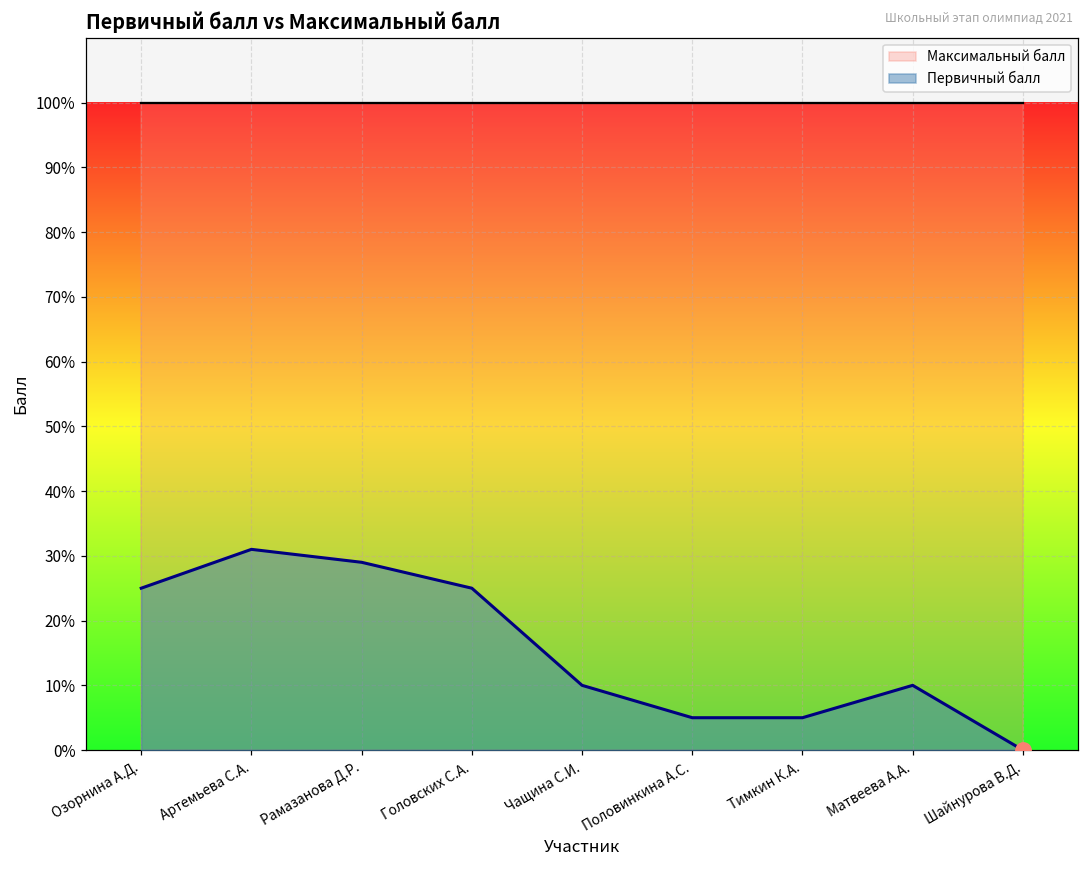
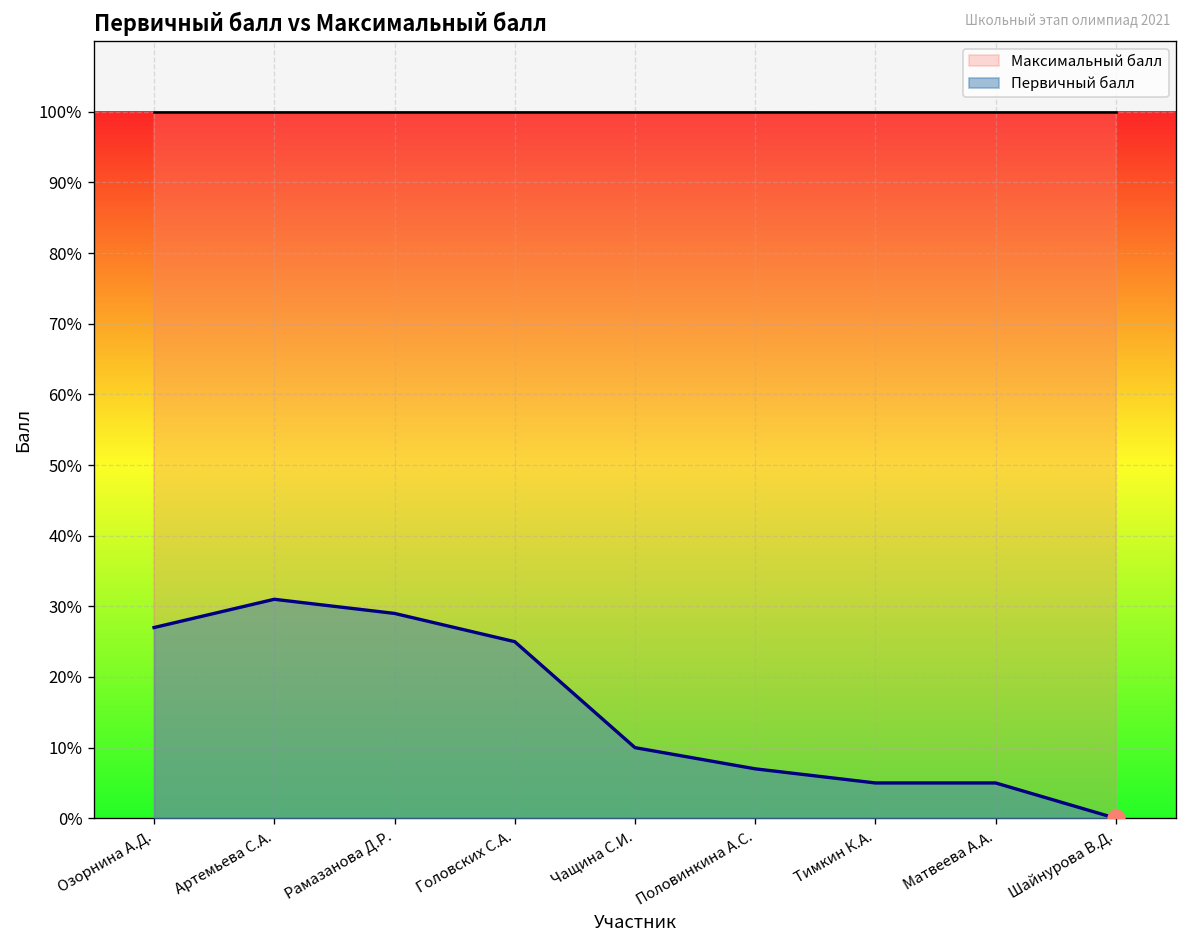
  {
    "Первичный балл": {
-     "Озорнина А.Д.": "25%",
+     "Озорнина А.Д.": "27%",
      "Артемьева С.А.": "31%",
      "Рамазанова Д.Р.": "29%",
      "Головских С.А.": "25%",
      "Чащина С.И.": "10%",
-     "Половинкина А.С.": "5%",
+     "Половинкина А.С.": "7%",
      "Тимкин К.А.": "5%",
-     "Матвеева А.А.": "10%"
+     "Матвеева А.А.": "5%"
    }
  }
